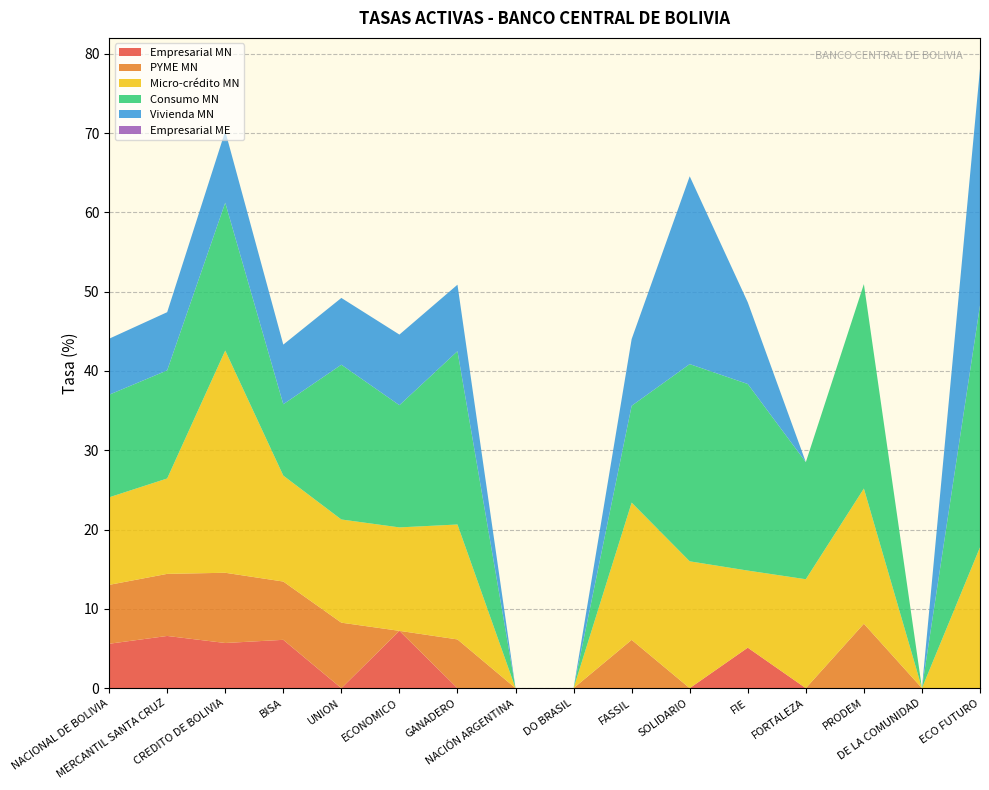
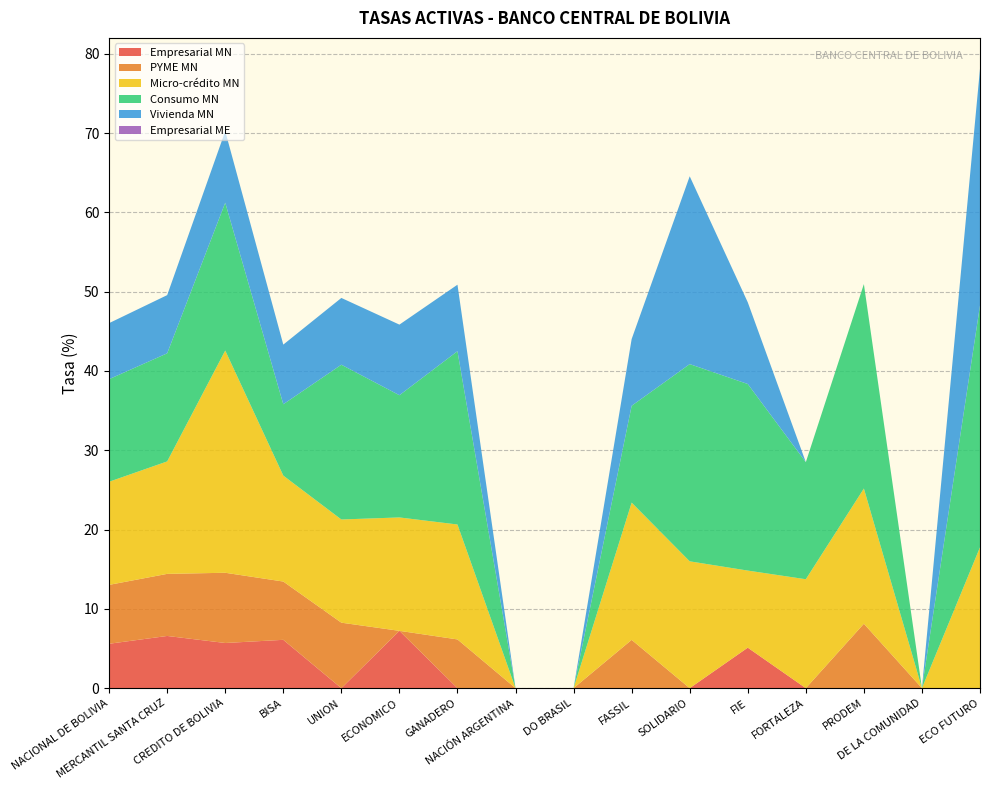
  {
    "Micro-crédito MN": {
-     "NACIONAL DE BOLIVIA": 11,
-     "MERCANTIL SANTA CRUZ": 12,
+     "NACIONAL DE BOLIVIA": 13,
+     "MERCANTIL SANTA CRUZ": 14,
      "CREDITO DE BOLIVIA": 28,
      "BISA": 13,
      "UNION": 13,
-     "ECONOMICO": 13,
+     "ECONOMICO": 14,
      "GANADERO": 14,
      "FASSIL": 17,
      "SOLIDARIO": 16,
      "FIE": 10,
      "FORTALEZA": 14,
      "PRODEM": 17,
      "ECO FUTURO": 18
    },
    "Consumo MN": {
      "NACIONAL DE BOLIVIA": 13,
      "MERCANTIL SANTA CRUZ": 14,
      "CREDITO DE BOLIVIA": 19,
      "BISA": 9,
      "UNION": 20,
      "ECONOMICO": 15,
      "GANADERO": 22,
      "FASSIL": 12,
      "SOLIDARIO": 25,
      "FIE": 24,
      "ECO FUTURO": 30
    }
  }
